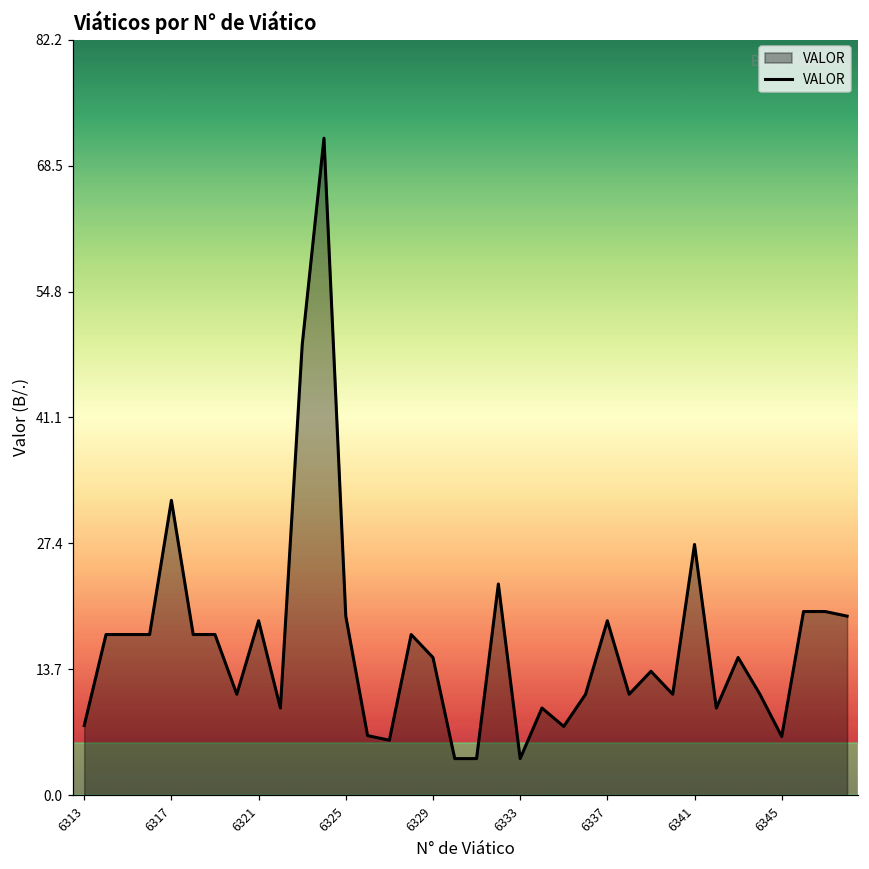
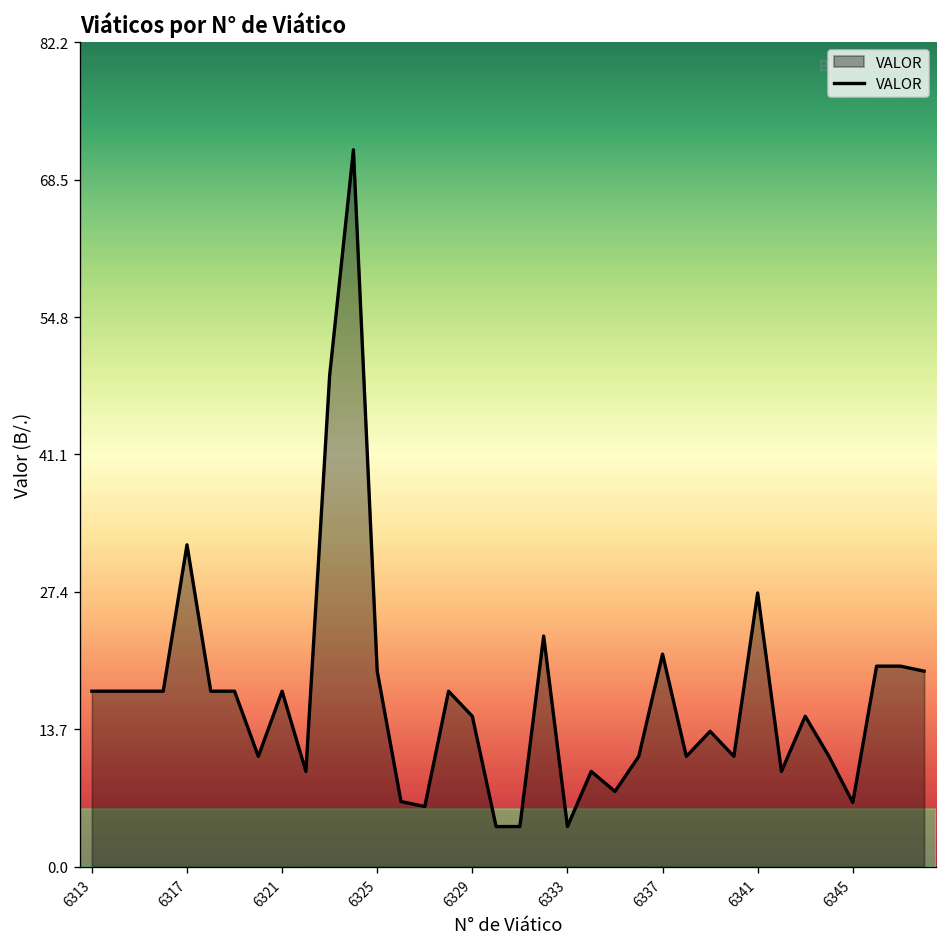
  {
-   "6313": 8,
+   "6313": 18,
    "6317": 32,
-   "6321": 19,
+   "6321": 18,
    "6325": 20,
    "6329": 15,
    "6333": 4,
-   "6337": 19,
+   "6337": 21,
    "6341": 27,
    "6345": 6
  }
